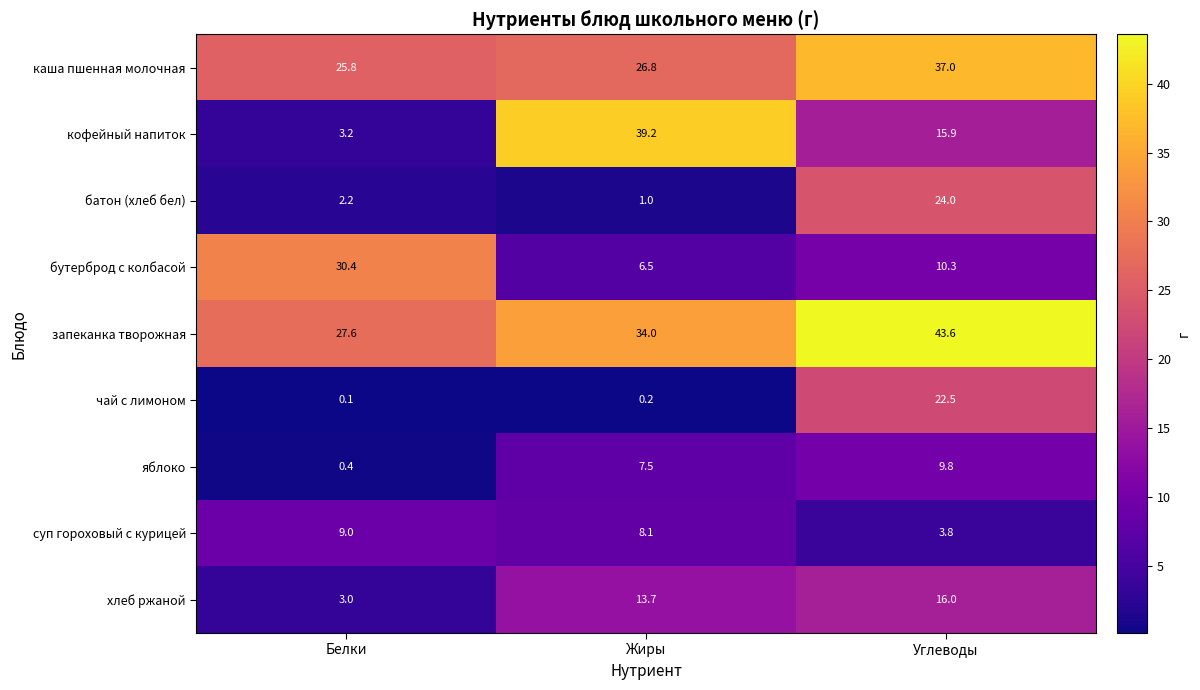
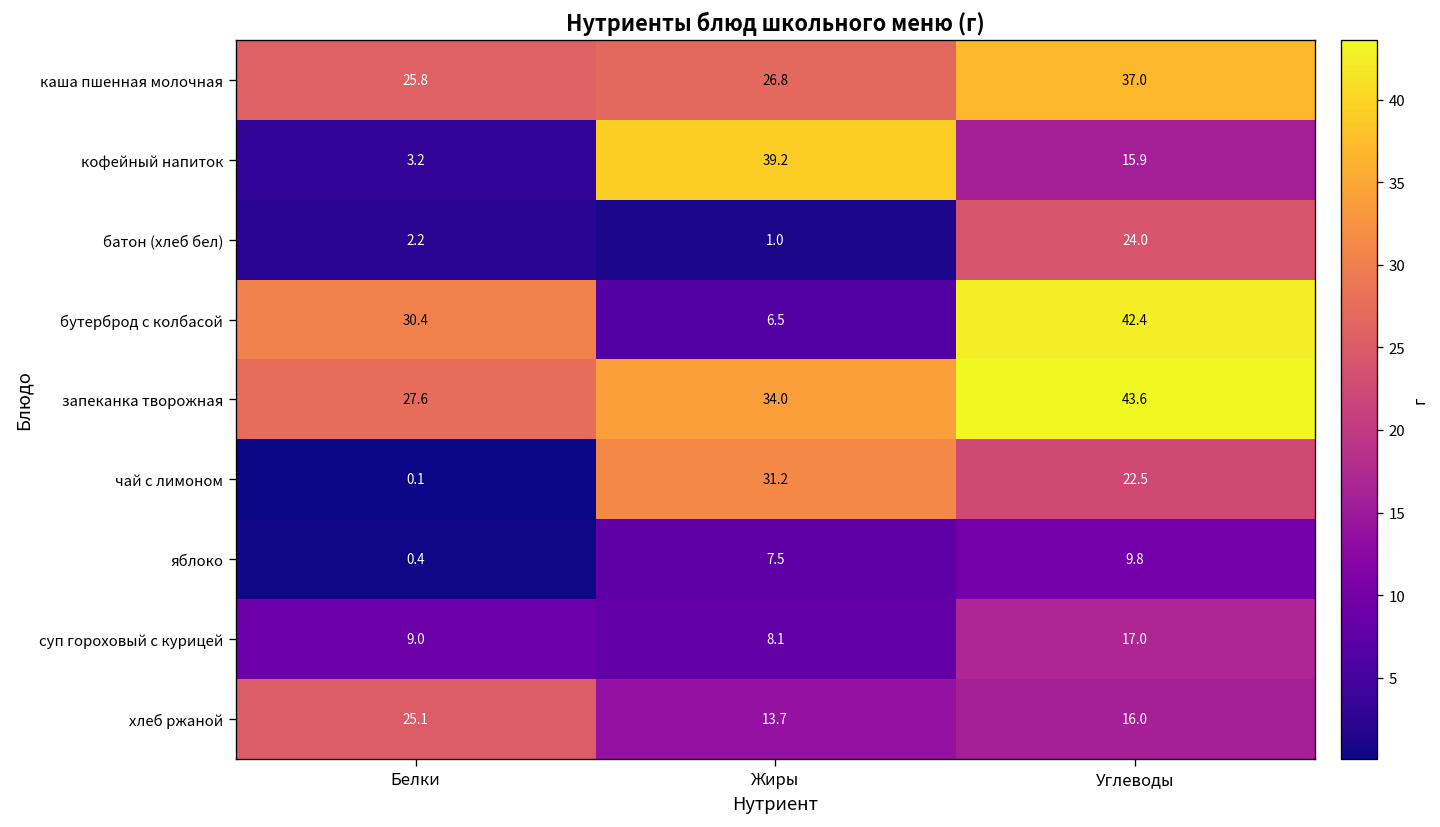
  {
    "каша пшенная молочная": {
      "Белки": 25.8,
      "Жиры": 26.8,
      "Углеводы": 37.0
    },
    "кофейный напиток": {
      "Белки": 3.2,
      "Жиры": 39.2,
      "Углеводы": 15.9
    },
    "батон (хлеб бел)": {
      "Белки": 2.2,
      "Жиры": 1.0,
      "Углеводы": 24.0
    },
    "бутерброд с колбасой": {
      "Белки": 30.4,
      "Жиры": 6.5,
-     "Углеводы": 10.3
+     "Углеводы": 42.4
    },
    "запеканка творожная": {
      "Белки": 27.6,
      "Жиры": 34.0,
      "Углеводы": 43.6
    },
    "чай с лимоном": {
      "Белки": 0.1,
-     "Жиры": 0.2,
+     "Жиры": 31.2,
      "Углеводы": 22.5
    },
    "яблоко": {
      "Белки": 0.4,
      "Жиры": 7.5,
      "Углеводы": 9.8
    },
    "суп гороховый с курицей": {
      "Белки": 9.0,
      "Жиры": 8.1,
-     "Углеводы": 3.8
+     "Углеводы": 17.0
    },
    "хлеб ржаной": {
-     "Белки": 3.0,
+     "Белки": 25.1,
      "Жиры": 13.7,
      "Углеводы": 16.0
    }
  }
